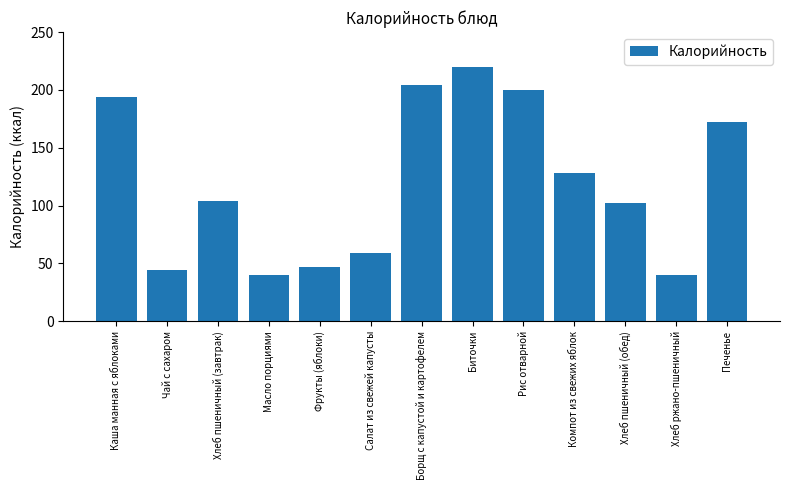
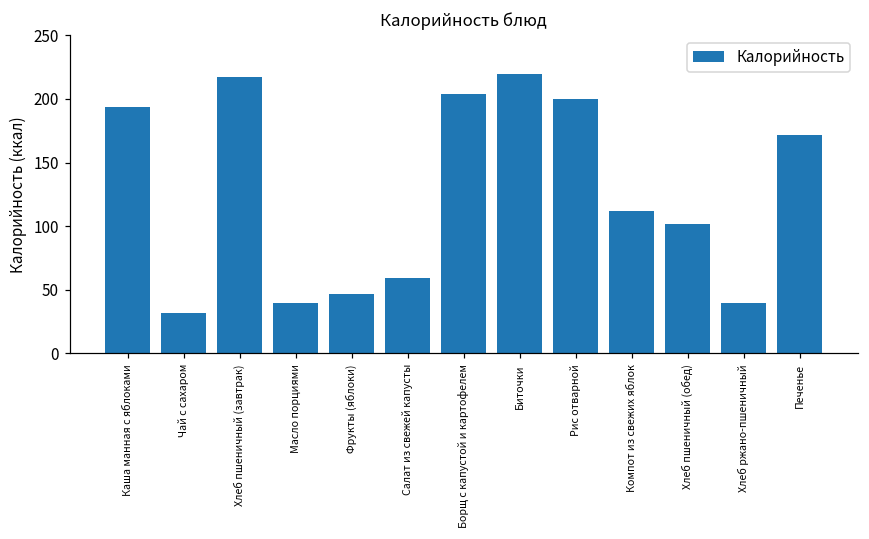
  {
    "Каша манная с яблоками": 194,
-   "Чай с сахаром": 44,
-   "Хлеб пшеничный (завтрак)": 104,
+   "Чай с сахаром": 32,
+   "Хлеб пшеничный (завтрак)": 217,
    "Масло порциями": 40,
    "Фрукты (яблоки)": 47,
    "Салат из свежей капусты": 59,
    "Борщ с капустой и картофелем": 204,
    "Биточки": 220,
    "Рис отварной": 200,
-   "Компот из свежих яблок": 128,
+   "Компот из свежих яблок": 112,
    "Хлеб пшеничный (обед)": 102,
    "Хлеб ржано-пшеничный": 40,
    "Печенье": 172
  }
